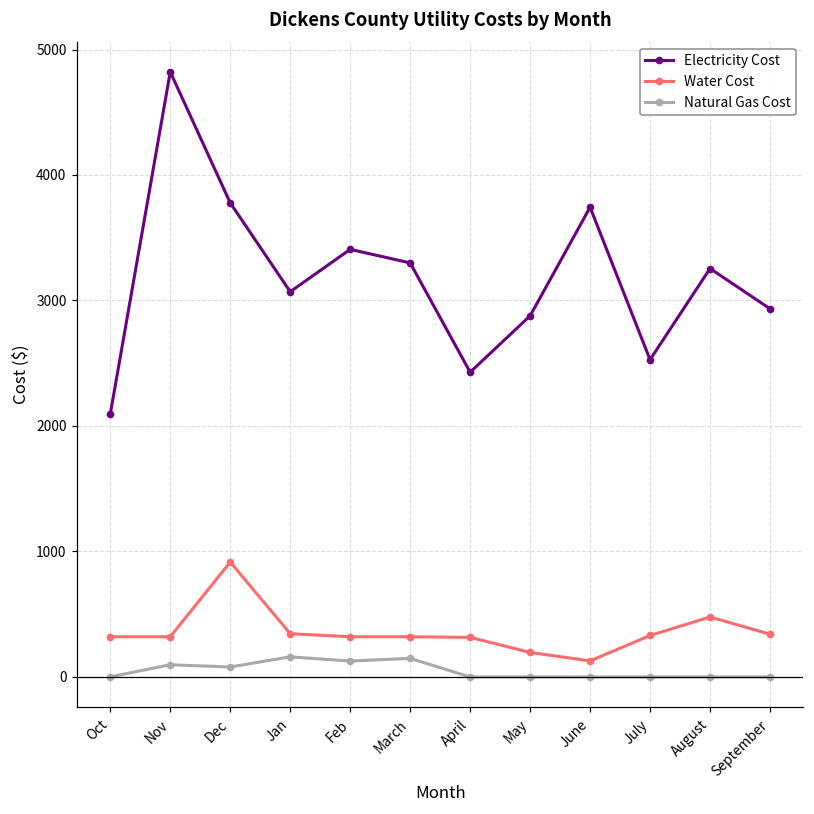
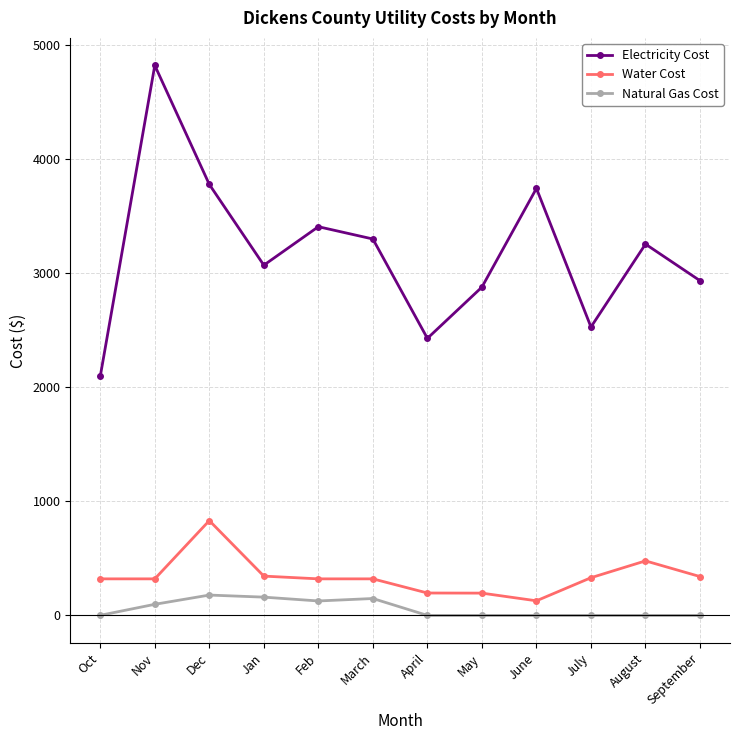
  {
    "Electricity Cost": {
      "Oct": 2100,
      "Nov": 4820,
      "Dec": 3780,
      "Jan": 3070,
      "Feb": 3410,
      "March": 3300,
      "April": 2430,
      "May": 2880,
      "June": 3740,
      "July": 2530,
      "August": 3250,
      "September": 2930
    },
    "Water Cost": {
      "Oct": 320,
      "Nov": 320,
-     "Dec": 920,
+     "Dec": 830,
      "Jan": 340,
      "Feb": 320,
      "March": 320,
-     "April": 320,
+     "April": 200,
      "May": 200,
      "June": 130,
      "July": 330,
      "August": 480,
      "September": 340
    },
    "Natural Gas Cost": {
      "Oct": 0,
      "Nov": 100,
-     "Dec": 80,
+     "Dec": 180,
      "Jan": 160,
      "Feb": 130,
      "March": 150,
      "April": 0,
      "May": 0,
      "June": 0,
      "July": 0,
      "August": 0,
      "September": 0
    }
  }
